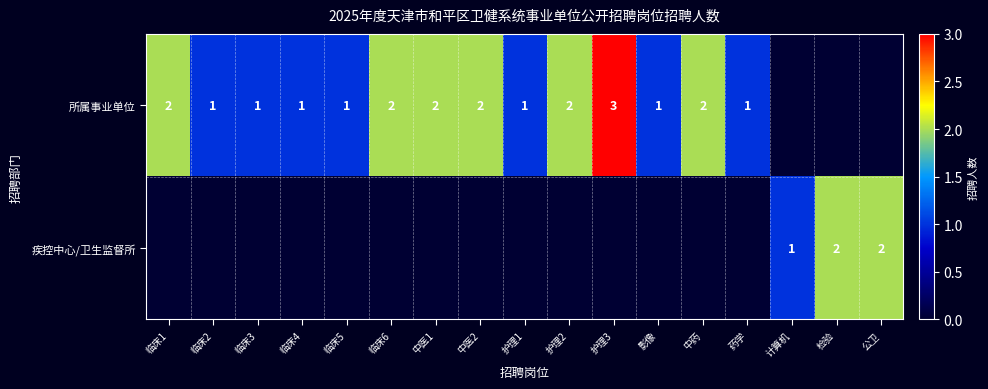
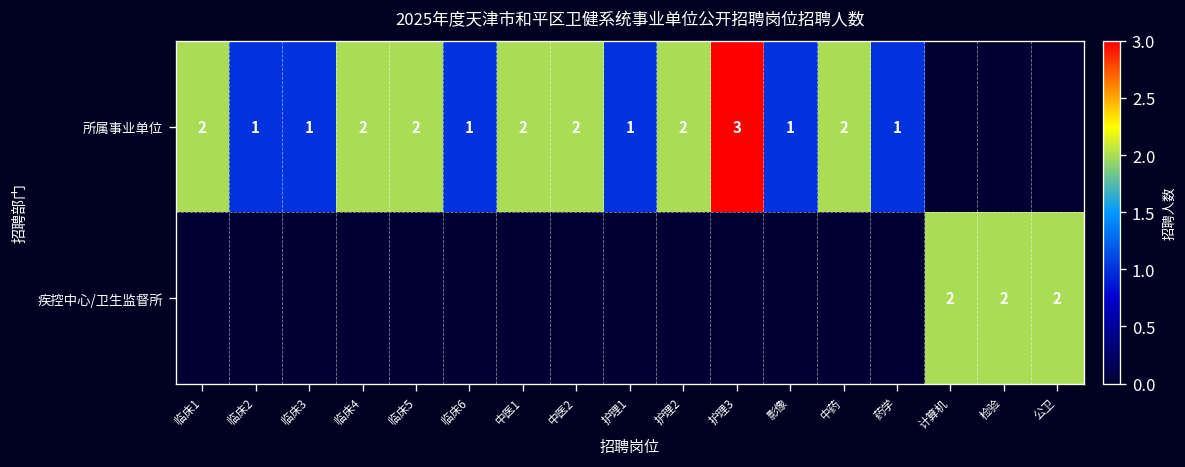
  {
    "所属事业单位": {
      "临床1": 2,
      "临床2": 1,
      "临床3": 1,
-     "临床4": 1,
-     "临床5": 1,
-     "临床6": 2,
+     "临床4": 2,
+     "临床5": 2,
+     "临床6": 1,
      "中医1": 2,
      "中医2": 2,
      "护理1": 1,
      "护理2": 2,
      "护理3": 3,
      "影像": 1,
      "中药": 2,
      "药学": 1
    },
    "疾控中心/卫生监督所": {
-     "计算机": 1,
+     "计算机": 2,
      "检验": 2,
      "公卫": 2
    }
  }
